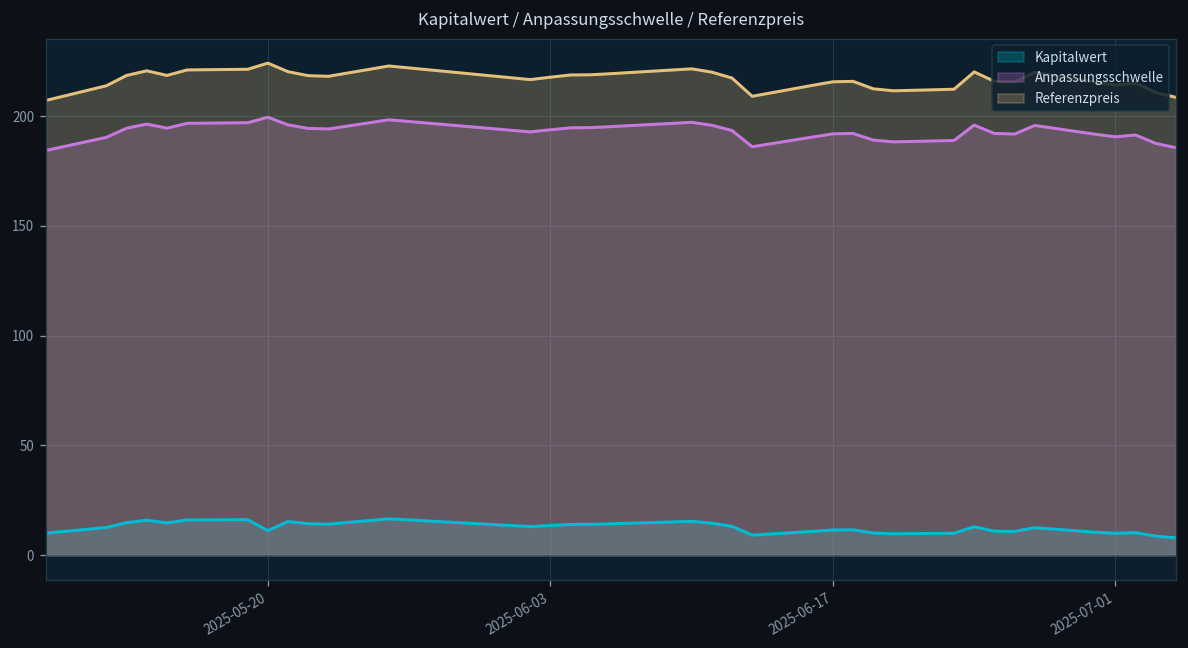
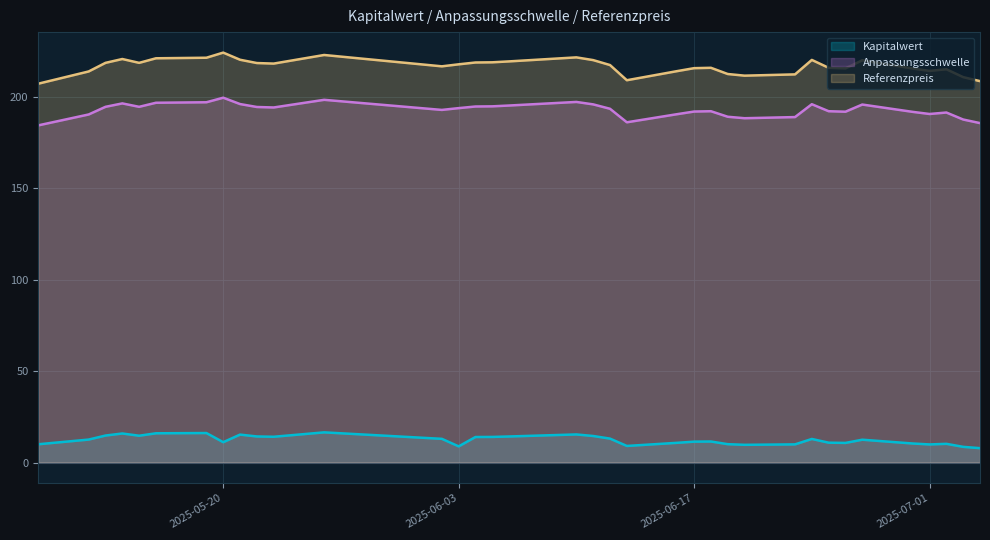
  {
    "Kapitalwert": {
      "2025-05-20": 11,
-     "2025-06-03": 13,
+     "2025-06-03": 9,
      "2025-06-17": 11,
      "2025-07-01": 10
    }
  }
